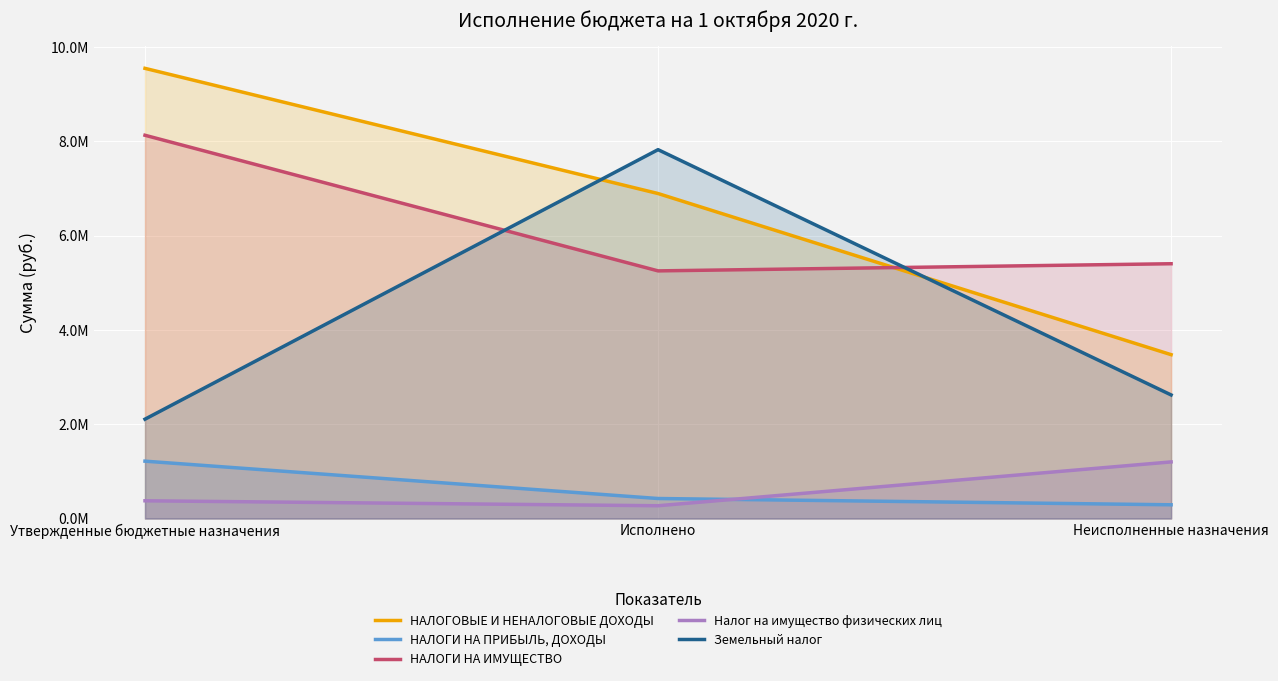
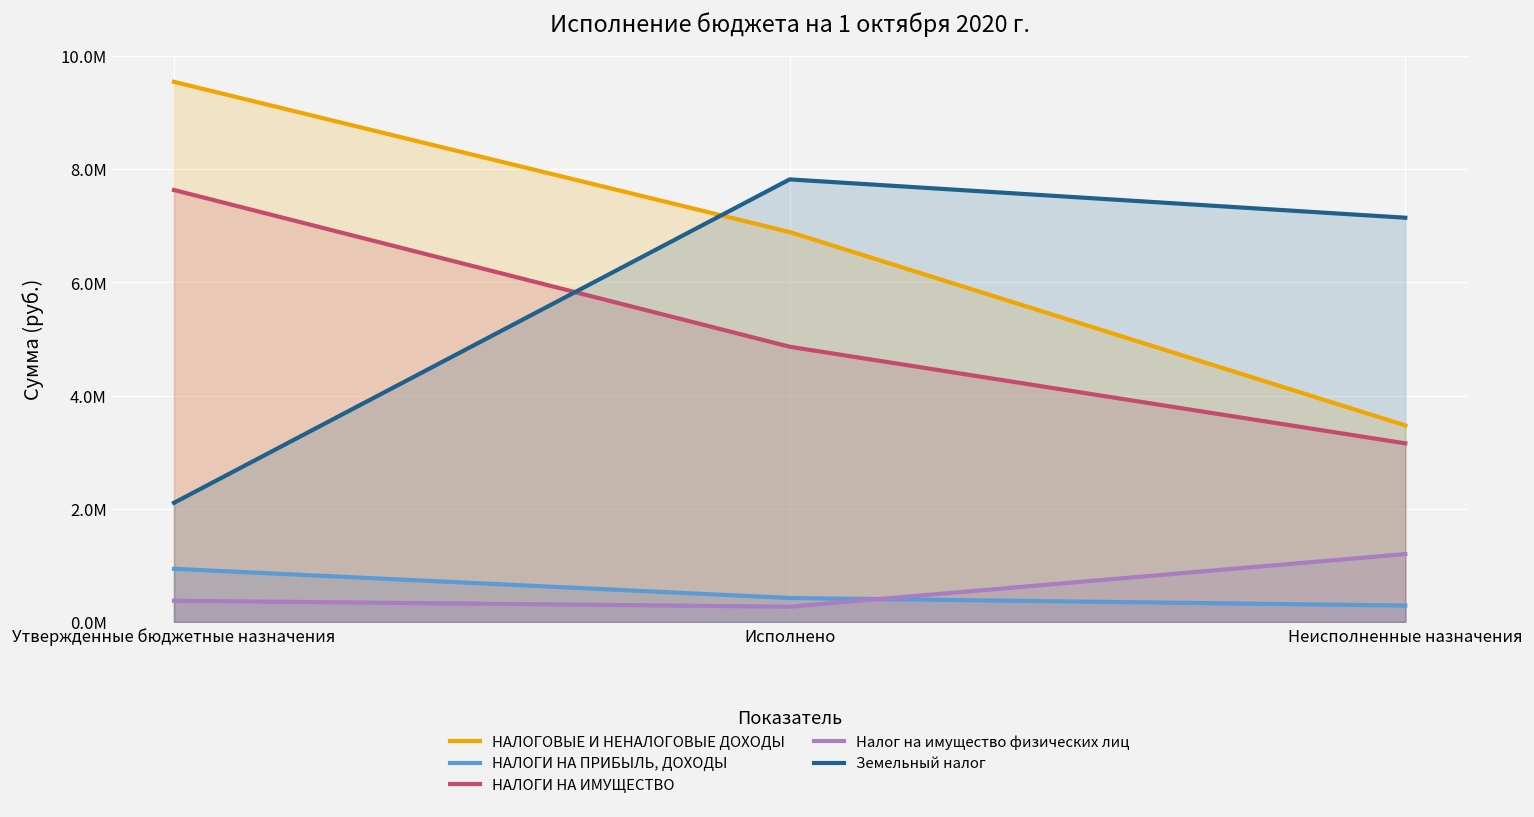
  {
    "НАЛОГОВЫЕ И НЕНАЛОГОВЫЕ ДОХОДЫ": {
      "Утвержденные бюджетные назначения": 9500000,
      "Исполнено": 6900000,
      "Неисполненные назначения": 3500000
    },
    "НАЛОГИ НА ПРИБЫЛЬ, ДОХОДЫ": {
-     "Утвержденные бюджетные назначения": 1200000,
+     "Утвержденные бюджетные назначения": 900000,
      "Исполнено": 400000,
      "Неисполненные назначения": 300000
    },
    "НАЛОГИ НА ИМУЩЕСТВО": {
-     "Утвержденные бюджетные назначения": 8100000,
-     "Исполнено": 5300000,
-     "Неисполненные назначения": 5400000
+     "Утвержденные бюджетные назначения": 7600000,
+     "Исполнено": 4900000,
+     "Неисполненные назначения": 3200000
    },
    "Налог на имущество физических лиц": {
      "Утвержденные бюджетные назначения": 400000,
      "Исполнено": 300000,
      "Неисполненные назначения": 1200000
    },
    "Земельный налог": {
      "Утвержденные бюджетные назначения": 2100000,
      "Исполнено": 7800000,
-     "Неисполненные назначения": 2600000
+     "Неисполненные назначения": 7100000
    }
  }
